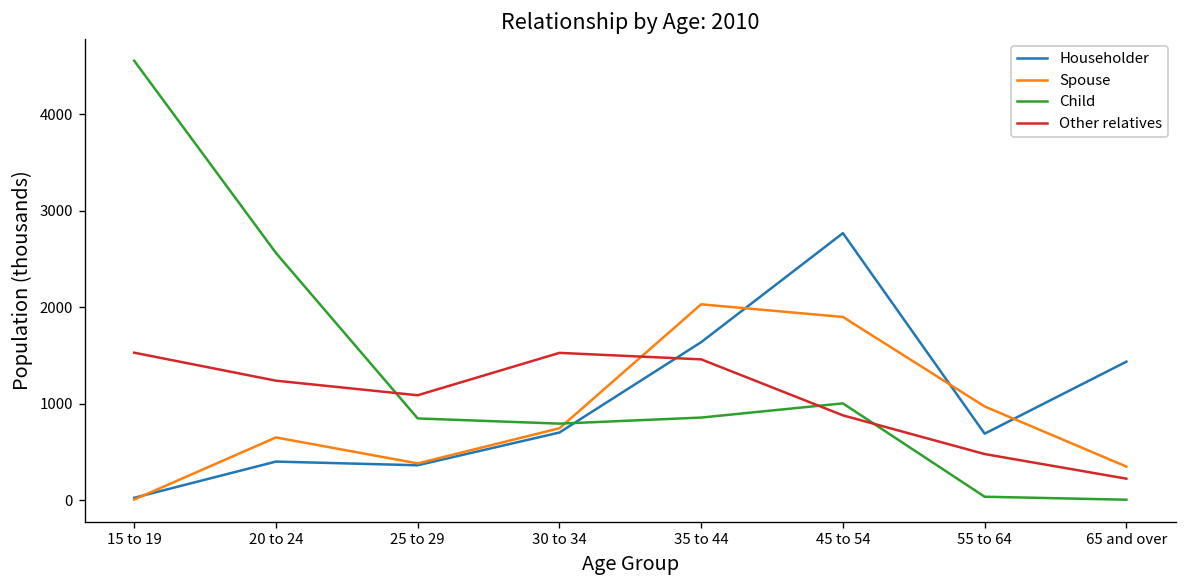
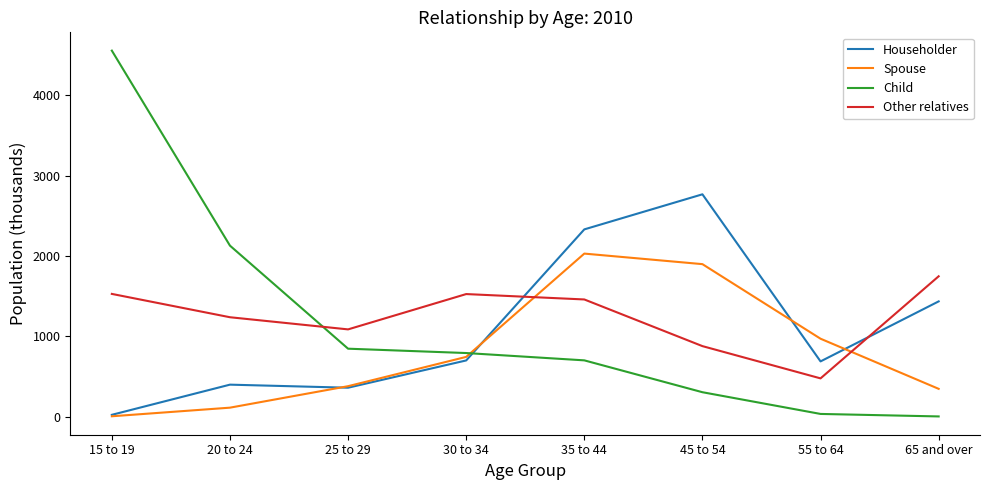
  {
    "Householder": {
      "20 to 24": 400,
      "30 to 34": 700,
-     "35 to 44": 1600,
+     "35 to 44": 2300,
      "45 to 54": 2800,
      "55 to 64": 700,
      "65 and over": 1400
    },
    "Spouse": {
-     "20 to 24": 700,
+     "20 to 24": 100,
      "30 to 34": 700,
      "35 to 44": 2000,
      "45 to 54": 1900,
      "55 to 64": 1000,
      "65 and over": 300
    },
    "Child": {
      "15 to 19": 4600,
-     "20 to 24": 2600,
+     "20 to 24": 2100,
      "25 to 29": 800,
      "30 to 34": 800,
-     "35 to 44": 900,
-     "45 to 54": 1000,
+     "35 to 44": 700,
+     "45 to 54": 300,
      "55 to 64": 0,
      "65 and over": 0
    },
    "Other relatives": {
      "15 to 19": 1500,
      "20 to 24": 1200,
      "25 to 29": 1100,
      "30 to 34": 1500,
      "35 to 44": 1500,
      "45 to 54": 900,
      "55 to 64": 500,
-     "65 and over": 200
+     "65 and over": 1700
    }
  }
